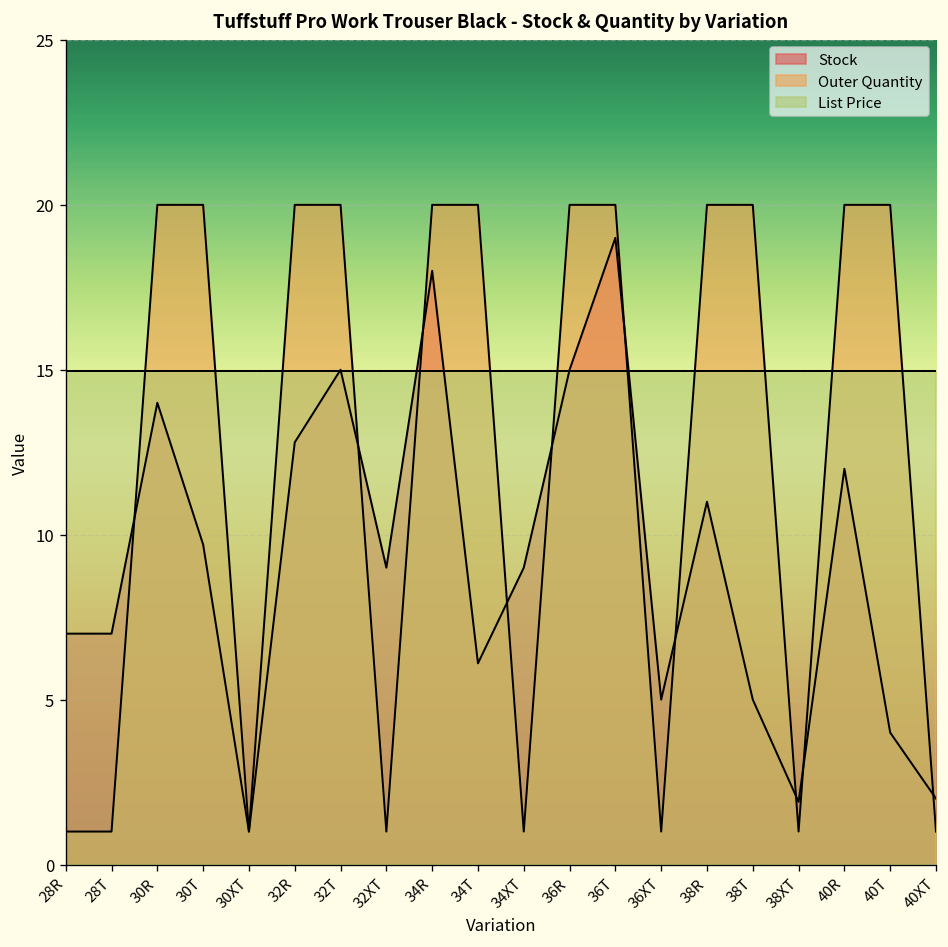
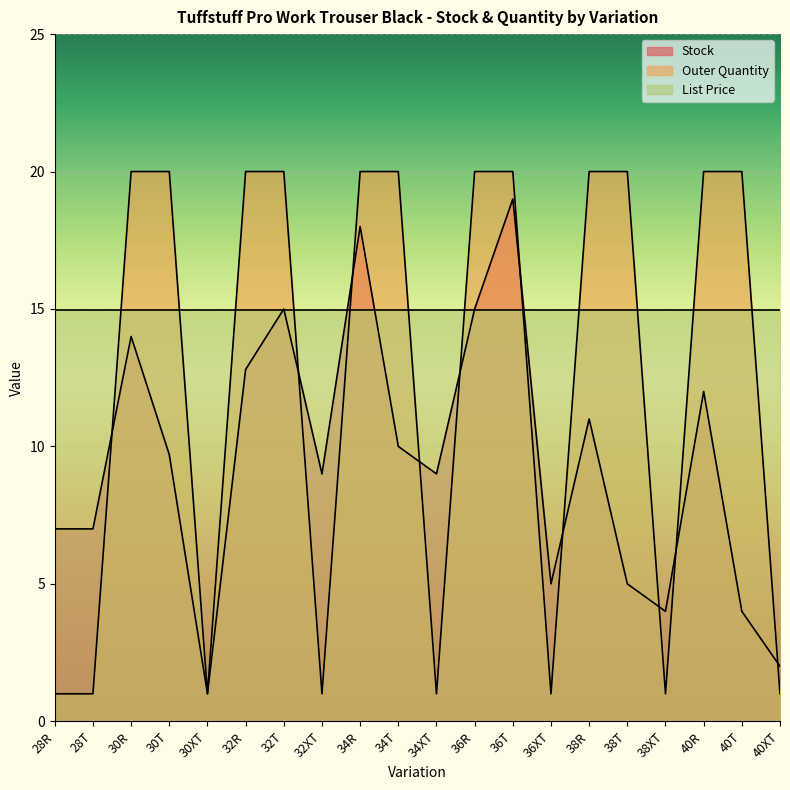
  {
    "Stock": {
      "28R": 7.0,
      "28T": 7.0,
      "30R": 14.0,
      "30T": 9.7,
      "32R": 12.8,
      "32XT": 9.0,
      "34R": 18.0,
-     "34T": 6.1,
+     "34T": 10.0,
      "34XT": 9.0,
      "36T": 19.0,
      "36XT": 5.0,
      "38R": 11.0,
      "38T": 5.0,
-     "38XT": 1.9,
+     "38XT": 4.0,
      "40R": 12.0,
      "40T": 4.0,
      "40XT": 2.0
    },
    "Outer Quantity": {
      "28R": 1.0,
      "28T": 1.0,
      "30R": 20.0,
      "30T": 20.0,
      "32R": 20.0,
      "32T": 20.0,
      "32XT": 1.0,
      "34R": 20.0,
      "34T": 20.0,
      "34XT": 1.0,
      "36R": 20.0,
      "36T": 20.0,
      "36XT": 1.0,
      "38R": 20.0,
      "38T": 20.0,
      "38XT": 1.0,
      "40R": 20.0,
      "40T": 20.0,
      "40XT": 1.0
    },
    "List Price": {
      "28R": 15.0,
      "28T": 15.0,
      "30R": 15.0,
      "30T": 15.0,
      "30XT": 15.0,
      "32R": 15.0,
      "32XT": 15.0,
      "34R": 15.0,
      "34T": 15.0,
      "34XT": 15.0,
      "36T": 15.0,
      "36XT": 15.0,
      "38R": 15.0,
      "38T": 15.0,
      "38XT": 15.0,
      "40R": 15.0,
      "40T": 15.0,
      "40XT": 15.0
    }
  }
